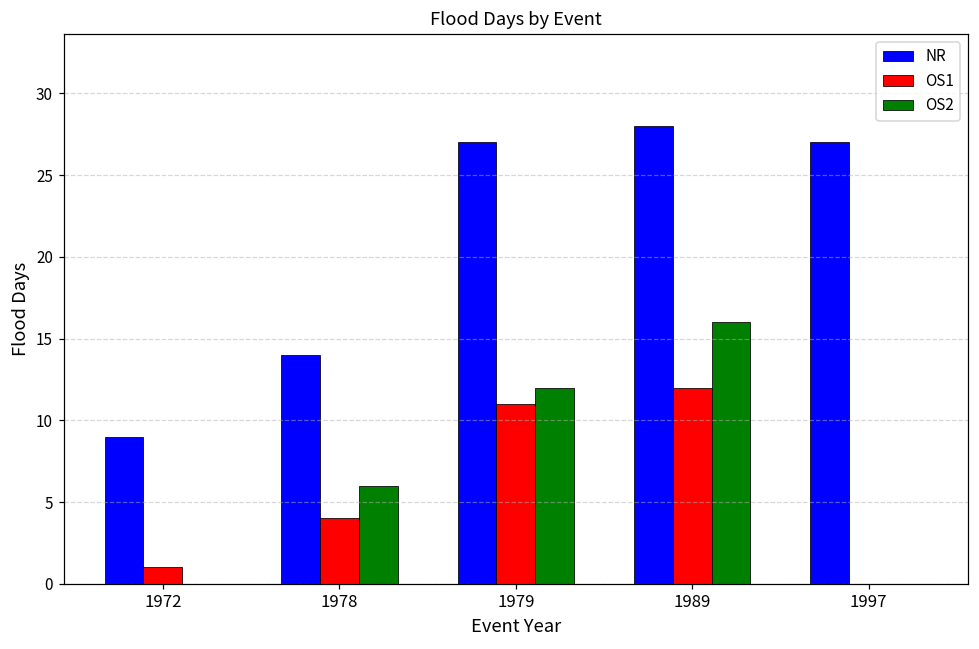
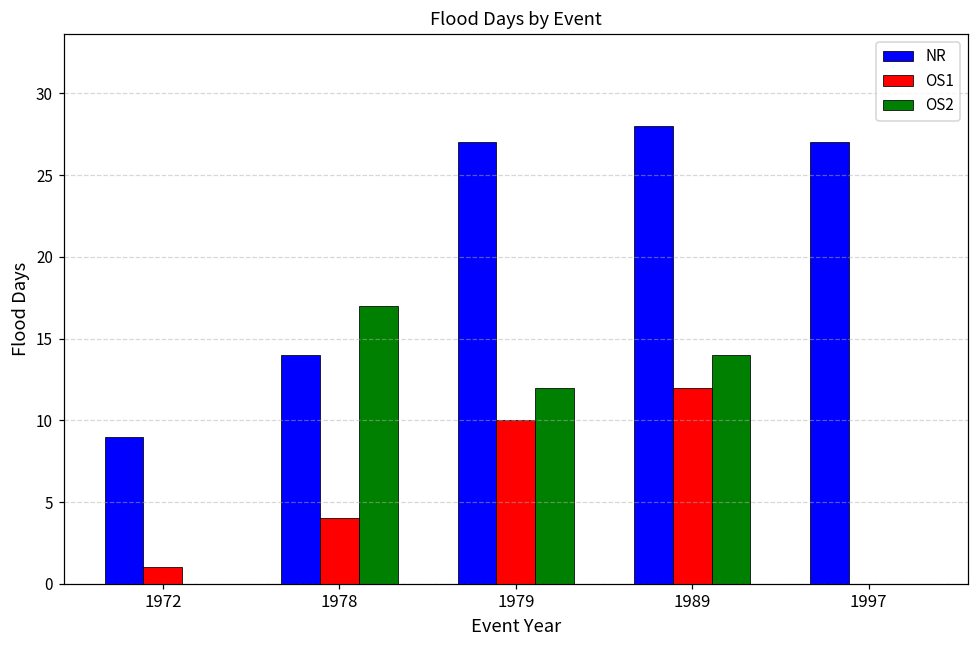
  {
    "NR": {
      "1972": 9,
      "1978": 14,
      "1979": 27,
      "1989": 28,
      "1997": 27
    },
    "OS1": {
      "1972": 1,
      "1978": 4,
-     "1979": 11,
+     "1979": 10,
      "1989": 12,
      "1997": 0
    },
    "OS2": {
      "1972": 0,
-     "1978": 6,
+     "1978": 17,
      "1979": 12,
-     "1989": 16,
+     "1989": 14,
      "1997": 0
    }
  }
